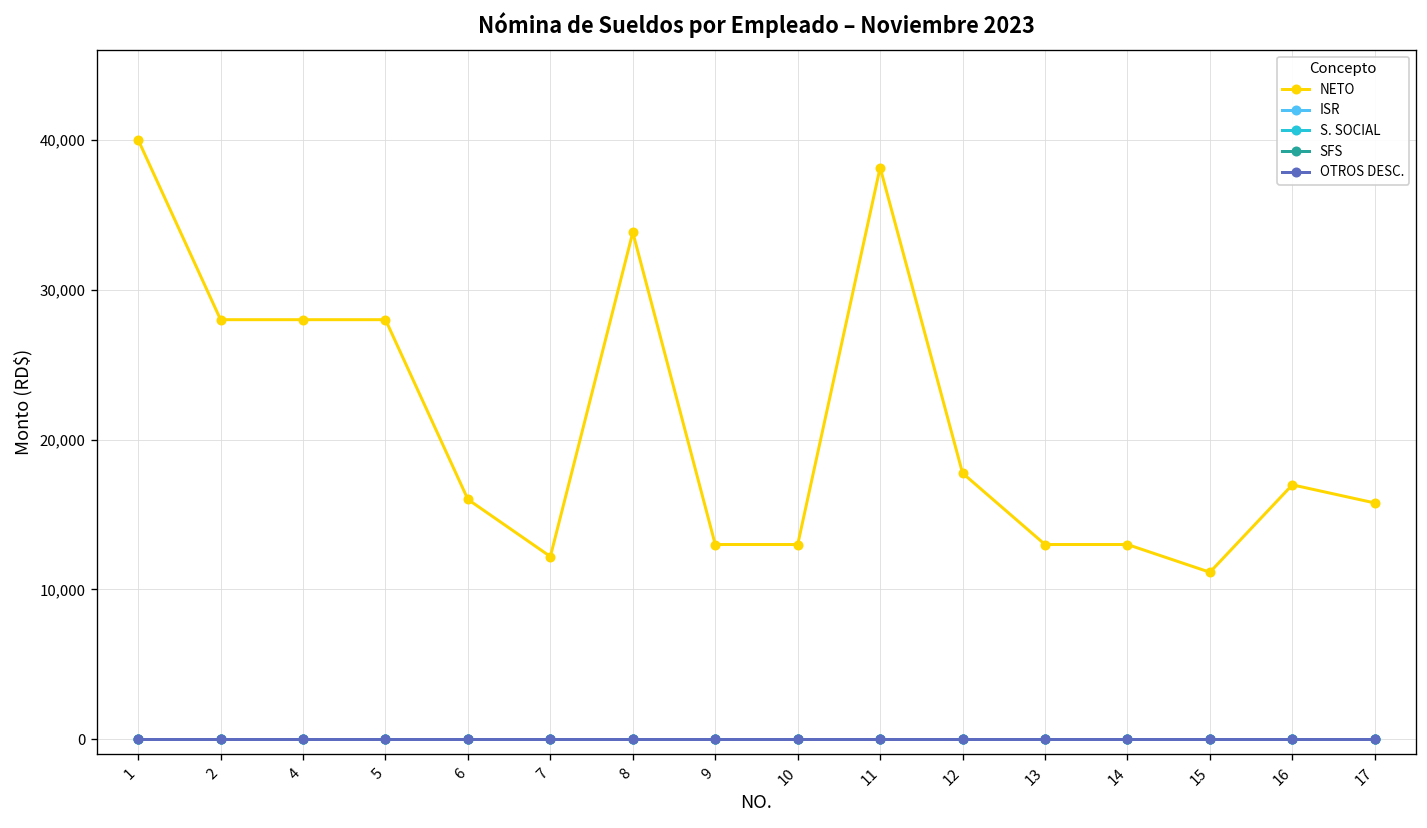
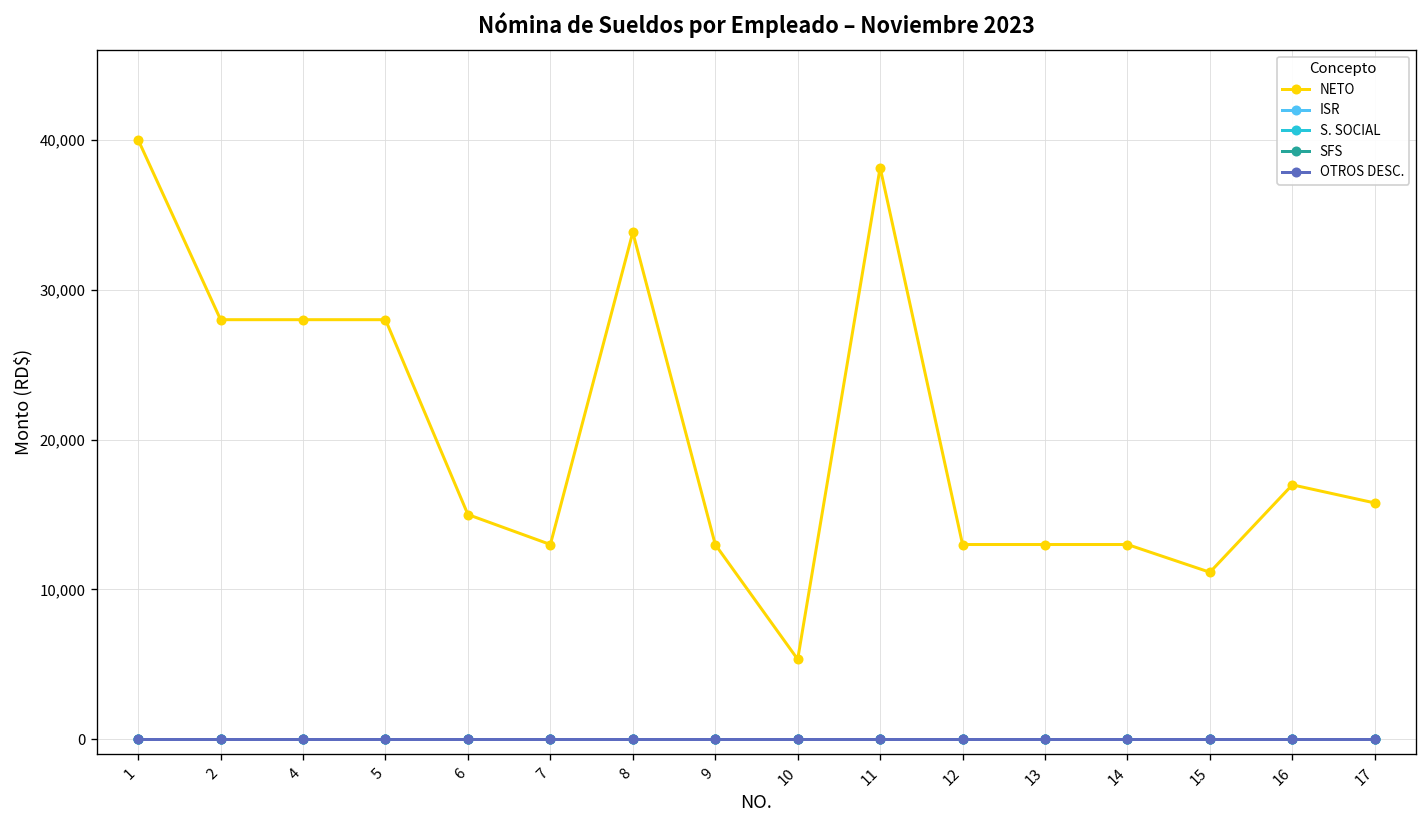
  {
    "NETO": {
      "1": "40,000",
      "2": "28,000",
      "4": "28,000",
      "5": "28,000",
-     "6": "16,000",
-     "7": "12,200",
+     "6": "15,000",
+     "7": "13,000",
      "8": "33,800",
      "9": "13,000",
-     "10": "13,000",
+     "10": "5,300",
      "11": "38,200",
-     "12": "17,800",
+     "12": "13,000",
      "13": "13,000",
      "14": "13,000",
      "15": "11,100",
      "16": "17,000",
      "17": "15,800"
    },
    "OTROS DESC.": {
      "1": "0",
      "2": "0",
      "4": "0",
      "5": "0",
      "6": "0",
      "7": "0",
      "8": "0",
      "9": "0",
      "10": "0",
      "11": "0",
      "12": "0",
      "13": "0",
      "14": "0",
      "15": "0",
      "16": "0",
      "17": "0"
    }
  }
